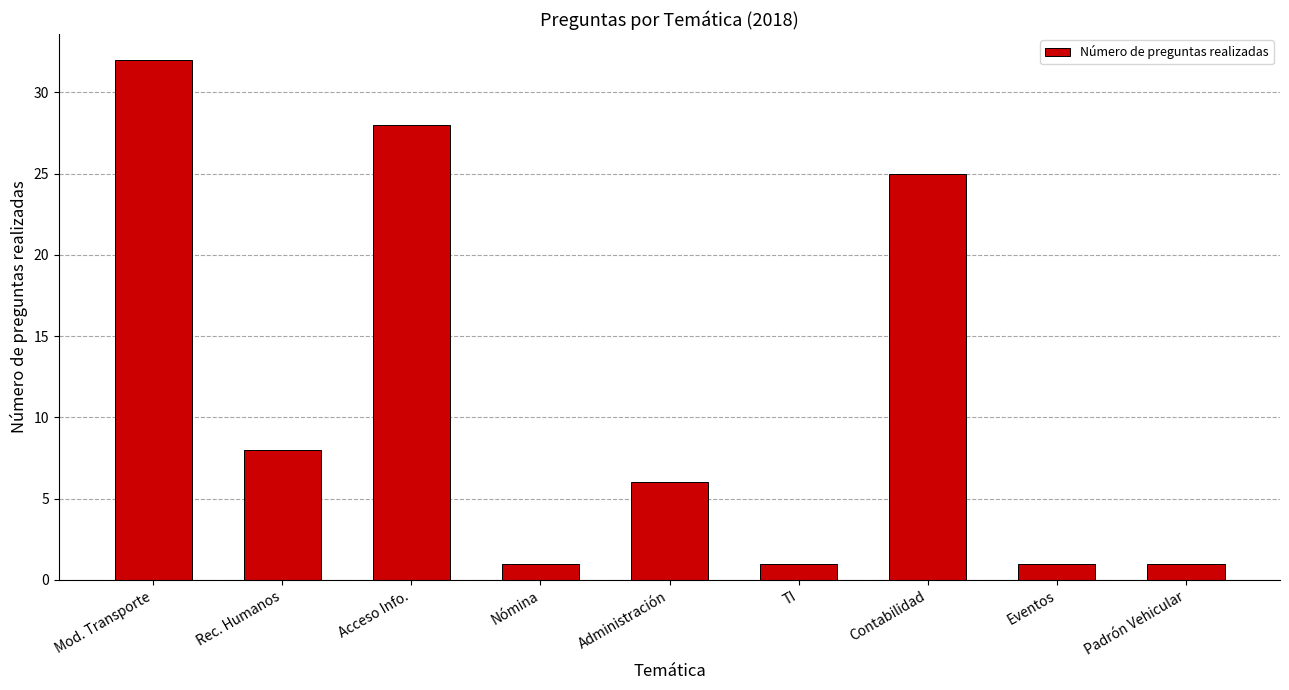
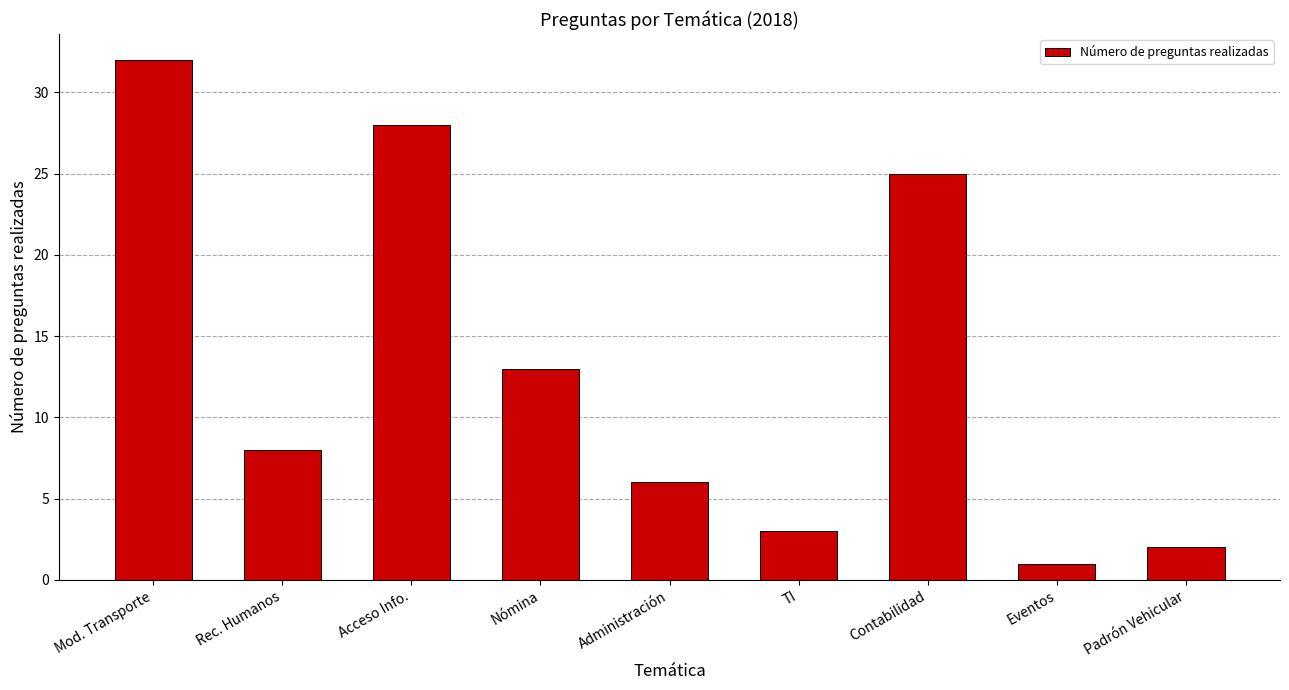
  {
    "Mod. Transporte": 32,
    "Rec. Humanos": 8,
    "Acceso Info.": 28,
-   "Nómina": 1,
+   "Nómina": 13,
    "Administración": 6,
-   "TI": 1,
+   "TI": 3,
    "Contabilidad": 25,
    "Eventos": 1,
-   "Padrón Vehicular": 1
+   "Padrón Vehicular": 2
  }
